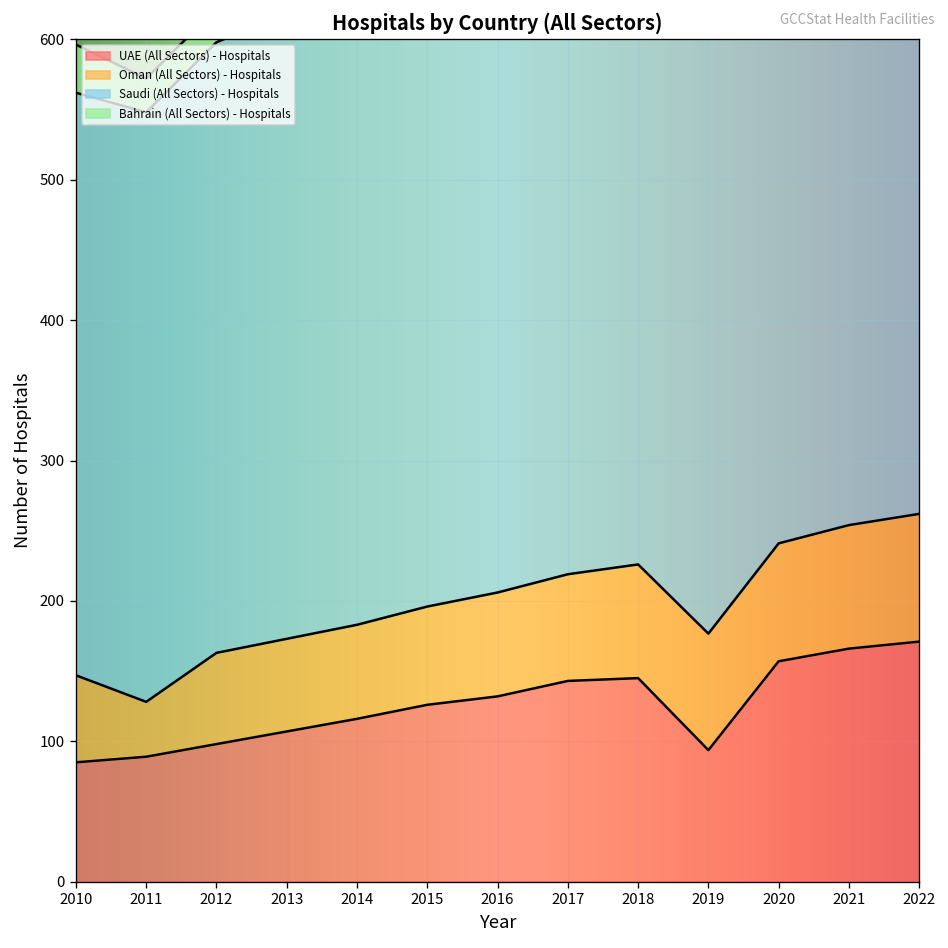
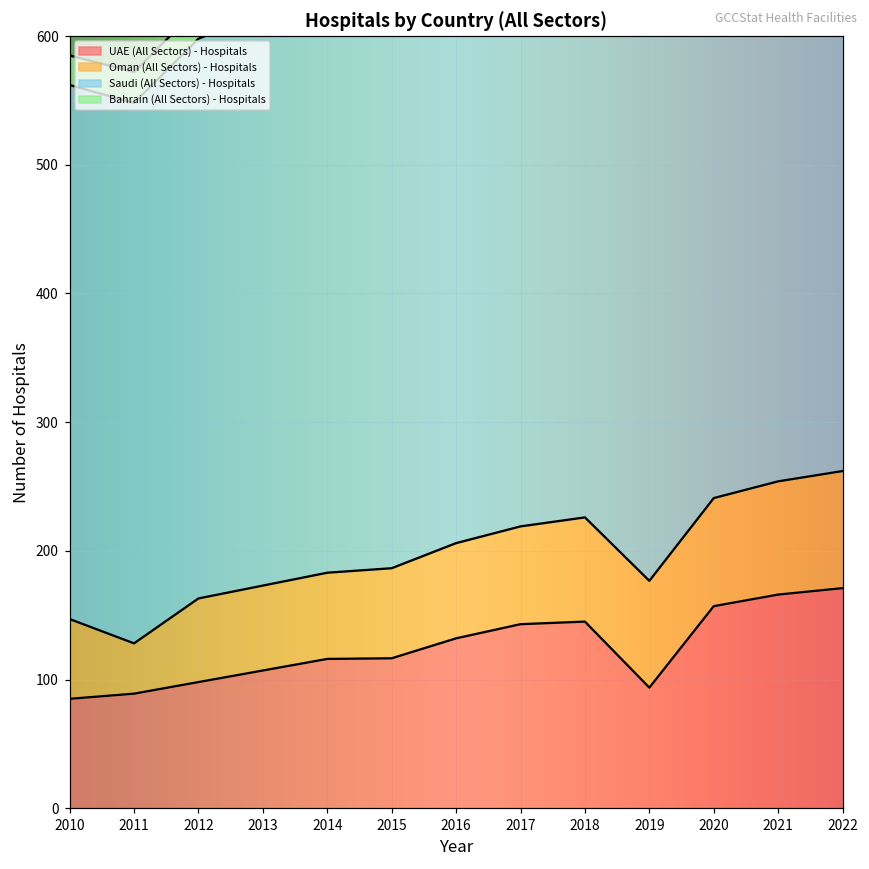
  {
    "UAE (All Sectors) - Hospitals": {
      "2010": 85,
      "2011": 89,
      "2012": 98,
      "2013": 107,
      "2014": 116,
-     "2015": 126,
+     "2015": 117,
      "2016": 132,
      "2017": 143,
      "2018": 145,
      "2019": 94,
      "2020": 157,
      "2021": 166,
      "2022": 171
    },
    "Oman (All Sectors) - Hospitals": {
      "2010": 62,
      "2011": 39,
      "2012": 65,
      "2013": 66,
      "2014": 67,
      "2015": 70,
      "2016": 74,
      "2017": 76,
      "2018": 81,
      "2019": 83,
      "2020": 84,
      "2021": 88,
      "2022": 91
    },
    "Saudi (All Sectors) - Hospitals": {
      "2010": 415,
      "2012": 435
    },
    "Bahrain (All Sectors) - Hospitals": {
-     "2010": 34
+     "2010": 23
    }
  }
